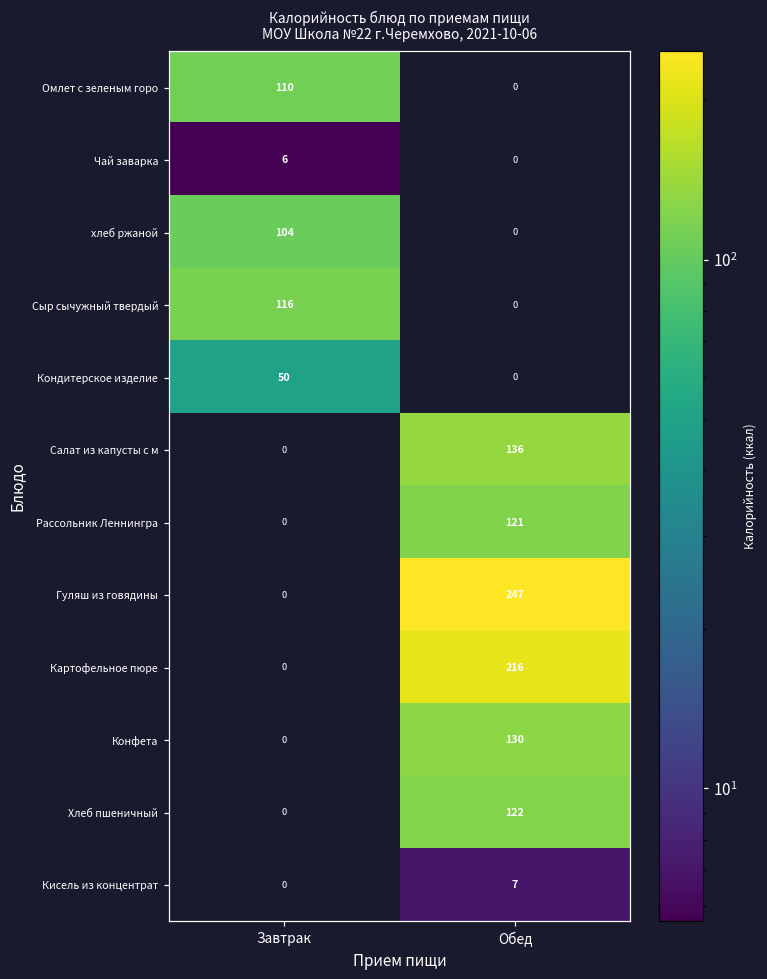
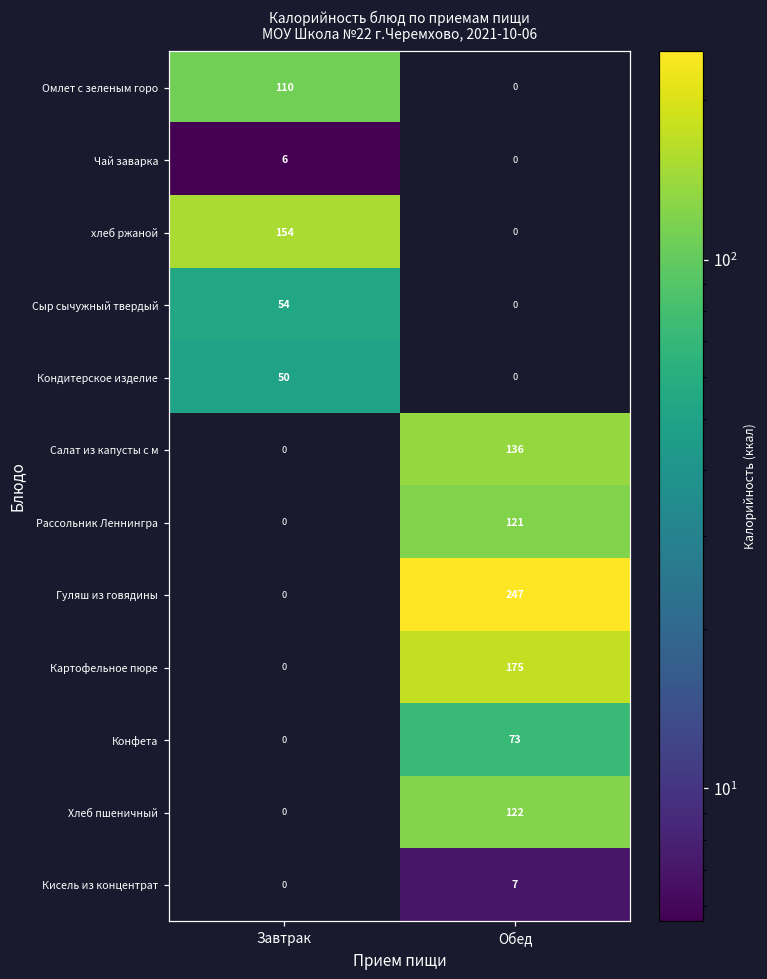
  {
    "Омлет с зеленым горо": {
      "Завтрак": 110
    },
    "Чай заварка": {
      "Завтрак": 6
    },
    "хлеб ржаной": {
-     "Завтрак": 104
+     "Завтрак": 154
    },
    "Сыр сычужный твердый": {
-     "Завтрак": 116
+     "Завтрак": 54
    },
    "Кондитерское изделие": {
      "Завтрак": 50
    },
    "Салат из капусты с м": {
      "Обед": 136
    },
    "Рассольник Леннингра": {
      "Обед": 121
    },
    "Гуляш из говядины": {
      "Обед": 247
    },
    "Картофельное пюре": {
-     "Обед": 216
+     "Обед": 175
    },
    "Конфета": {
-     "Обед": 130
+     "Обед": 73
    },
    "Хлеб пшеничный": {
      "Обед": 122
    },
    "Кисель из концентрат": {
      "Обед": 7
    }
  }
